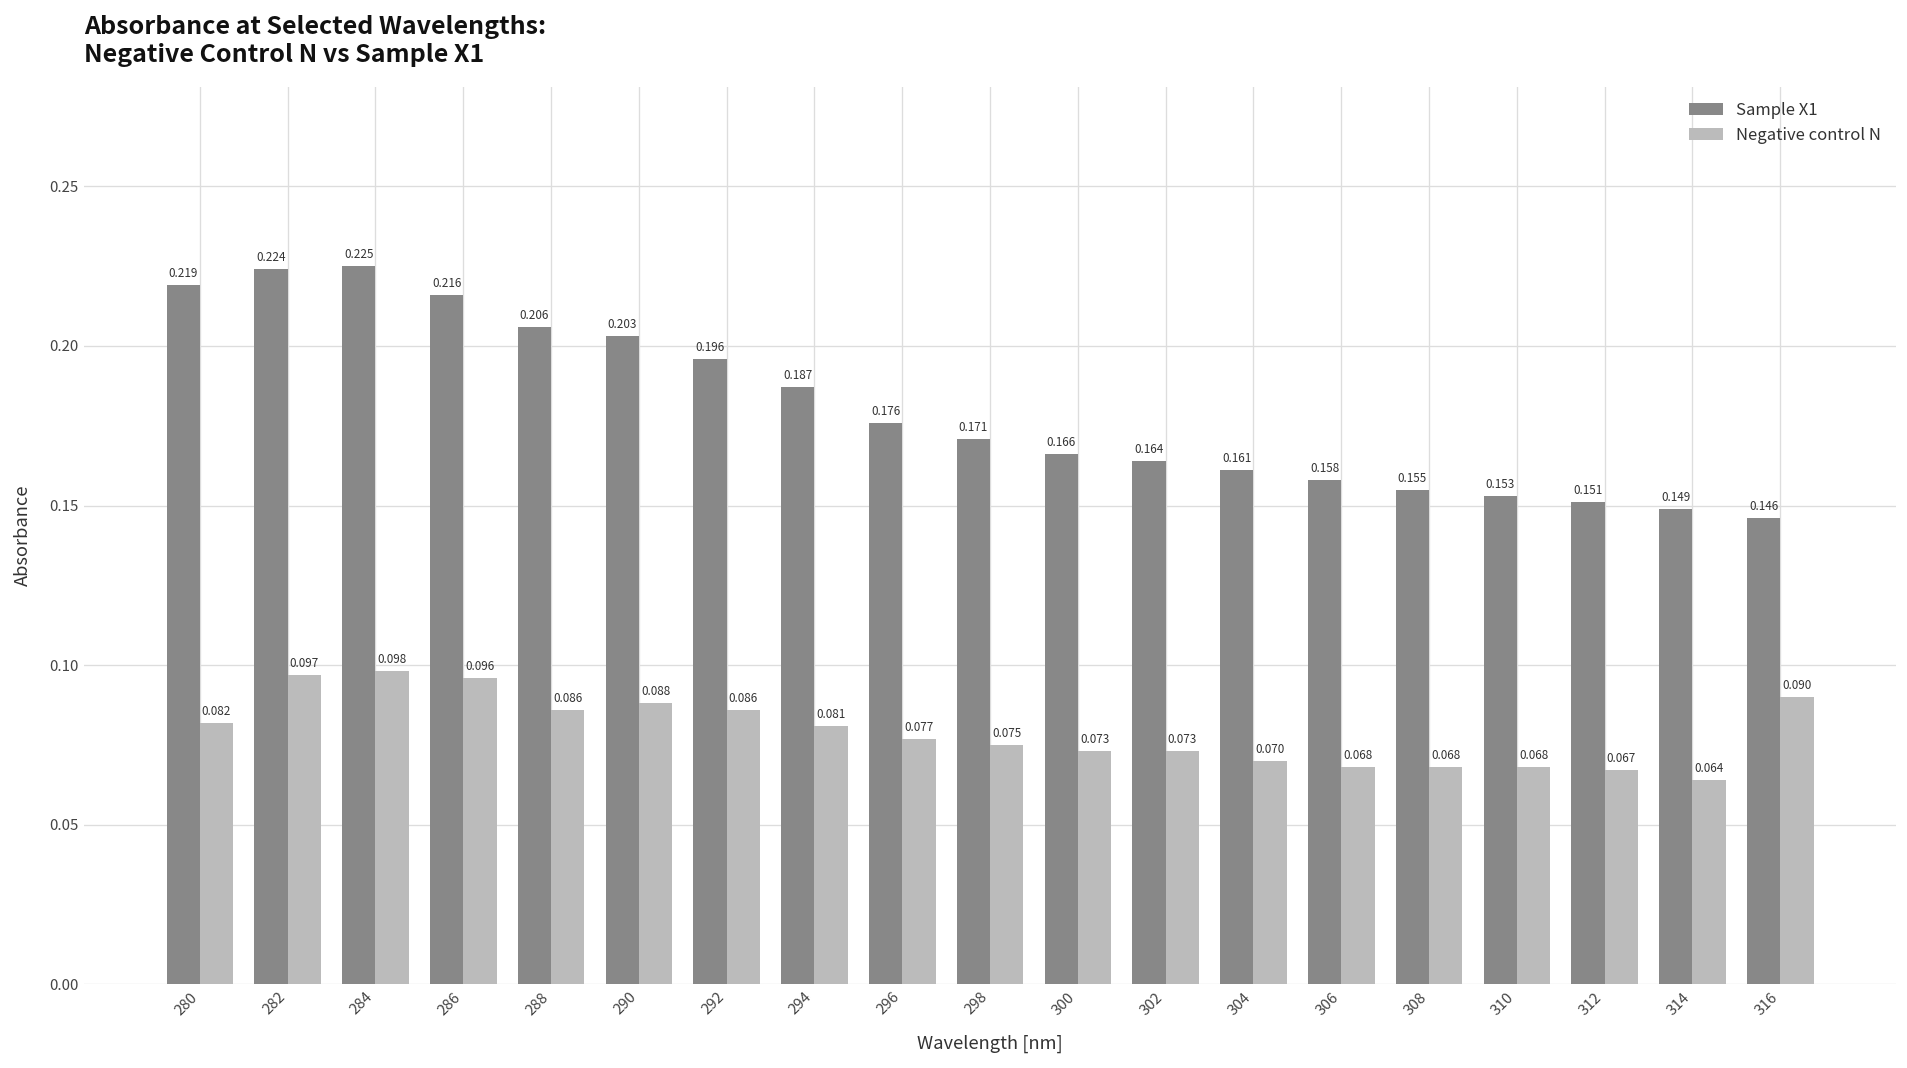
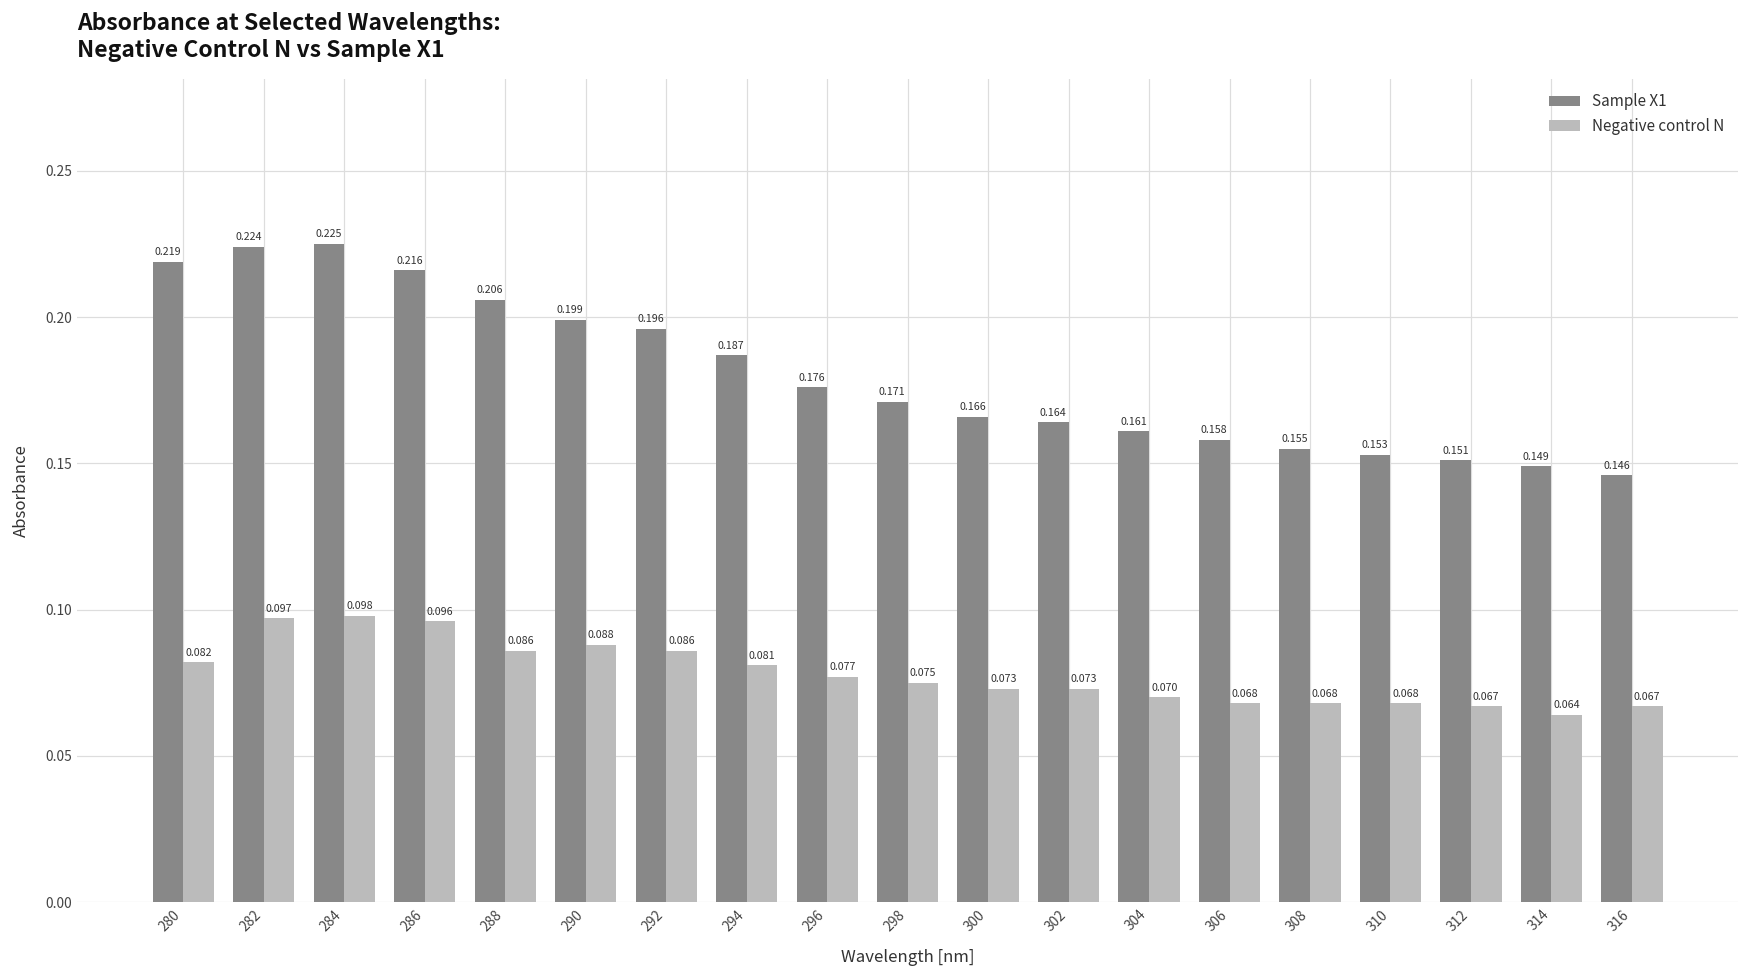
  {
    "Sample X1": {
      "280": 0.219,
      "282": 0.224,
      "284": 0.225,
      "286": 0.216,
      "288": 0.206,
-     "290": 0.203,
+     "290": 0.199,
      "292": 0.196,
      "294": 0.187,
      "296": 0.176,
      "298": 0.171,
      "300": 0.166,
      "302": 0.164,
      "304": 0.161,
      "306": 0.158,
      "308": 0.155,
      "310": 0.153,
      "312": 0.151,
      "314": 0.149,
      "316": 0.146
    },
    "Negative control N": {
      "280": 0.082,
      "282": 0.097,
      "284": 0.098,
      "286": 0.096,
      "288": 0.086,
      "290": 0.088,
      "292": 0.086,
      "294": 0.081,
      "296": 0.077,
      "298": 0.075,
      "300": 0.073,
      "302": 0.073,
      "304": 0.070,
      "306": 0.068,
      "308": 0.068,
      "310": 0.068,
      "312": 0.067,
      "314": 0.064,
-     "316": 0.090
+     "316": 0.067
    }
  }
